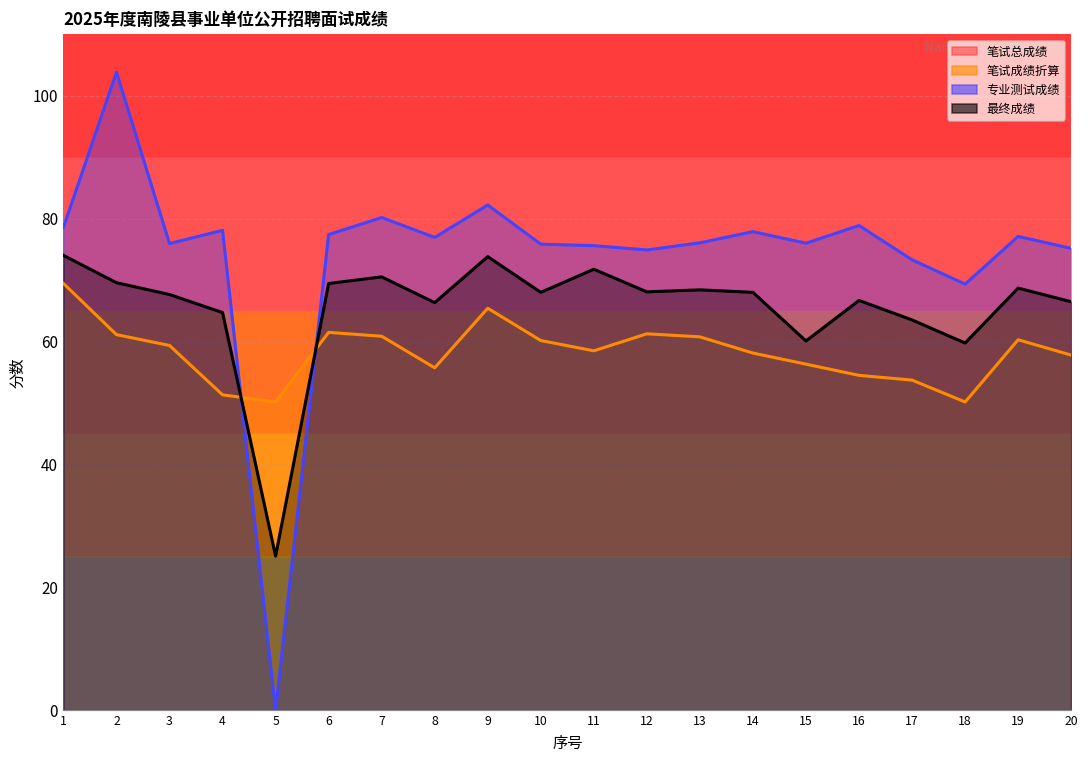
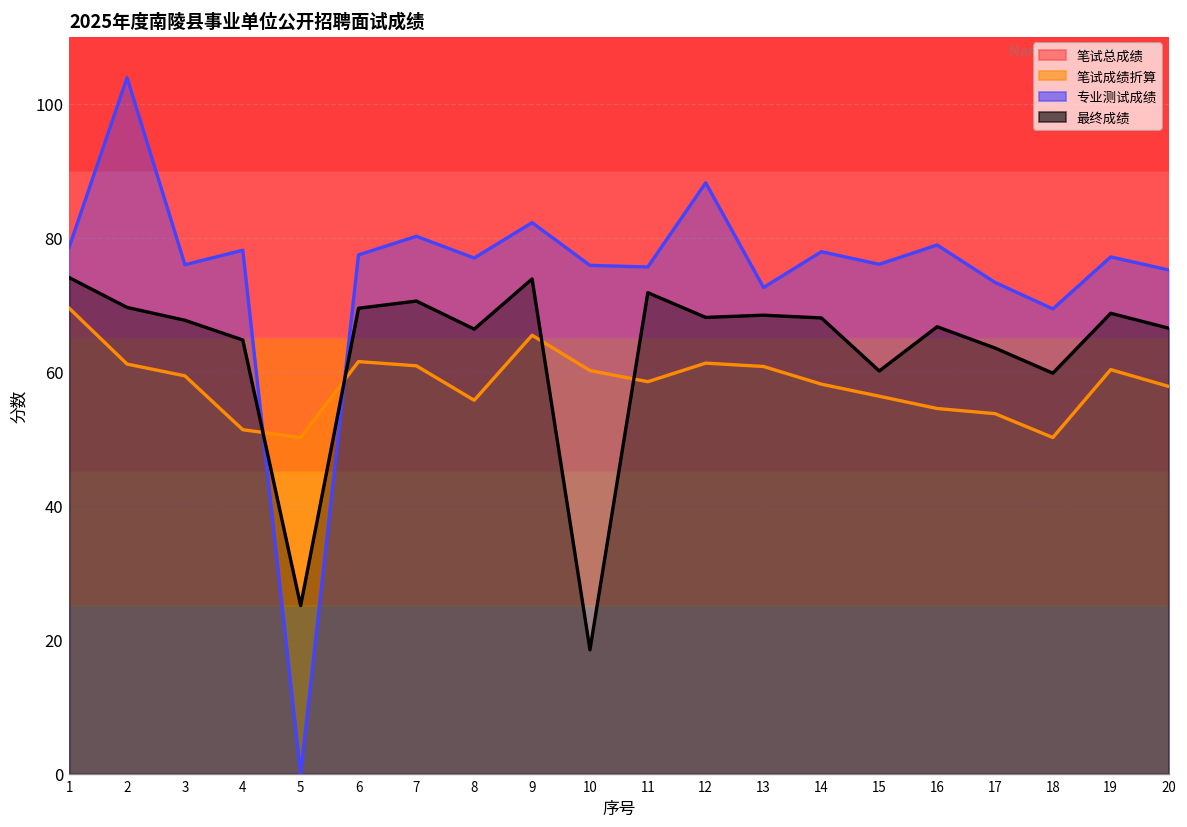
  {
    "专业测试成绩": {
      "1": 79,
      "2": 104,
      "3": 76,
      "4": 78,
      "5": 0,
      "6": 77,
      "7": 80,
      "8": 77,
      "9": 82,
      "10": 76,
      "11": 76,
-     "12": 75,
-     "13": 76,
+     "12": 88,
+     "13": 73,
      "14": 78,
      "15": 76,
      "16": 79,
      "17": 73,
      "18": 69,
      "19": 77,
      "20": 75
    },
    "最终成绩": {
      "1": 74,
      "2": 70,
      "3": 68,
      "4": 65,
      "5": 25,
      "6": 69,
      "7": 71,
      "8": 66,
      "9": 74,
-     "10": 68,
+     "10": 18,
      "11": 72,
      "12": 68,
      "13": 68,
      "14": 68,
      "15": 60,
      "16": 67,
      "17": 64,
      "18": 60,
      "19": 69,
      "20": 66
    }
  }
